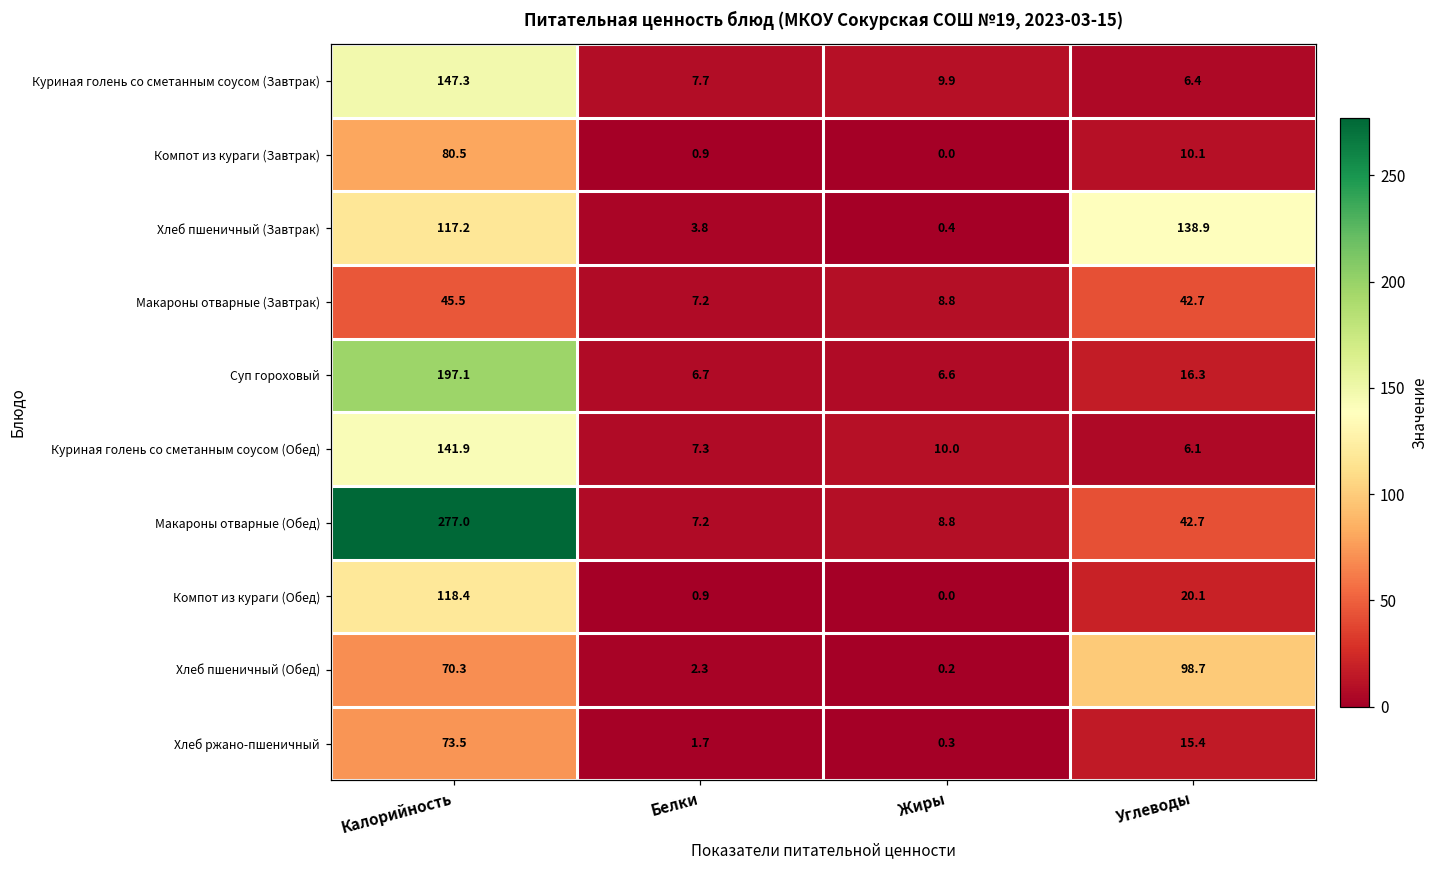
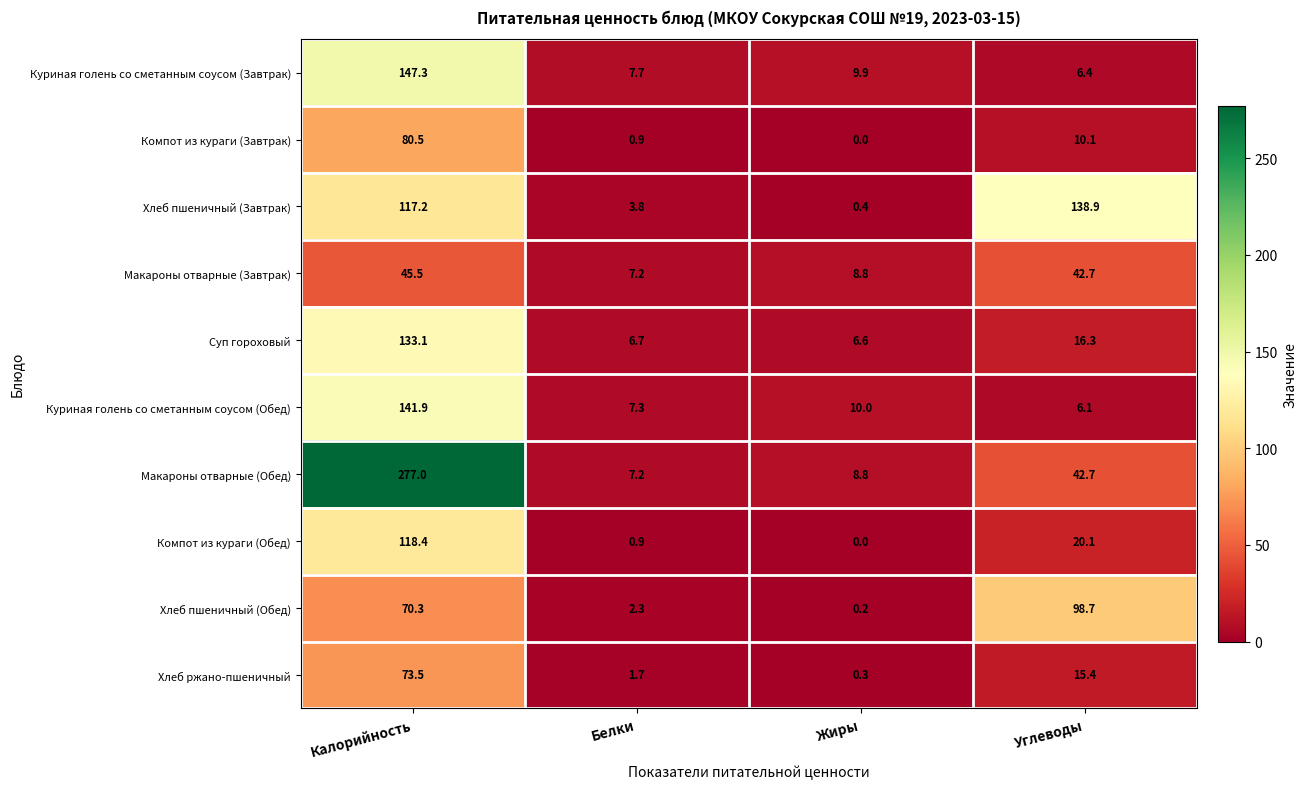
  {
    "Куриная голень со сметанным соусом (Завтрак)": {
      "Калорийность": 147.3,
      "Белки": 7.7,
      "Жиры": 9.9,
      "Углеводы": 6.4
    },
    "Компот из кураги (Завтрак)": {
      "Калорийность": 80.5,
      "Белки": 0.9,
      "Жиры": 0.0,
      "Углеводы": 10.1
    },
    "Хлеб пшеничный (Завтрак)": {
      "Калорийность": 117.2,
      "Белки": 3.8,
      "Жиры": 0.4,
      "Углеводы": 138.9
    },
    "Макароны отварные (Завтрак)": {
      "Калорийность": 45.5,
      "Белки": 7.2,
      "Жиры": 8.8,
      "Углеводы": 42.7
    },
    "Суп гороховый": {
-     "Калорийность": 197.1,
+     "Калорийность": 133.1,
      "Белки": 6.7,
      "Жиры": 6.6,
      "Углеводы": 16.3
    },
    "Куриная голень со сметанным соусом (Обед)": {
      "Калорийность": 141.9,
      "Белки": 7.3,
      "Жиры": 10.0,
      "Углеводы": 6.1
    },
    "Макароны отварные (Обед)": {
      "Калорийность": 277.0,
      "Белки": 7.2,
      "Жиры": 8.8,
      "Углеводы": 42.7
    },
    "Компот из кураги (Обед)": {
      "Калорийность": 118.4,
      "Белки": 0.9,
      "Жиры": 0.0,
      "Углеводы": 20.1
    },
    "Хлеб пшеничный (Обед)": {
      "Калорийность": 70.3,
      "Белки": 2.3,
      "Жиры": 0.2,
      "Углеводы": 98.7
    },
    "Хлеб ржано-пшеничный": {
      "Калорийность": 73.5,
      "Белки": 1.7,
      "Жиры": 0.3,
      "Углеводы": 15.4
    }
  }
